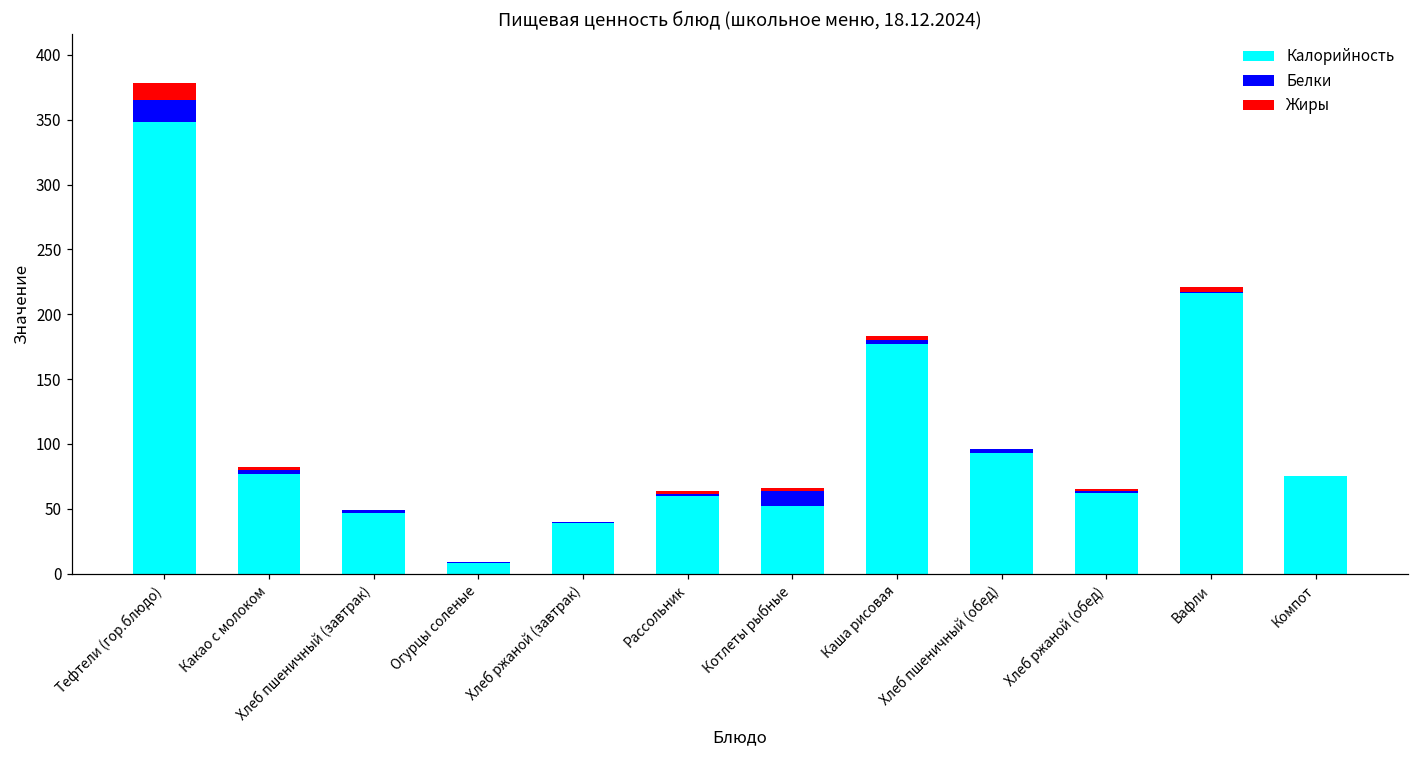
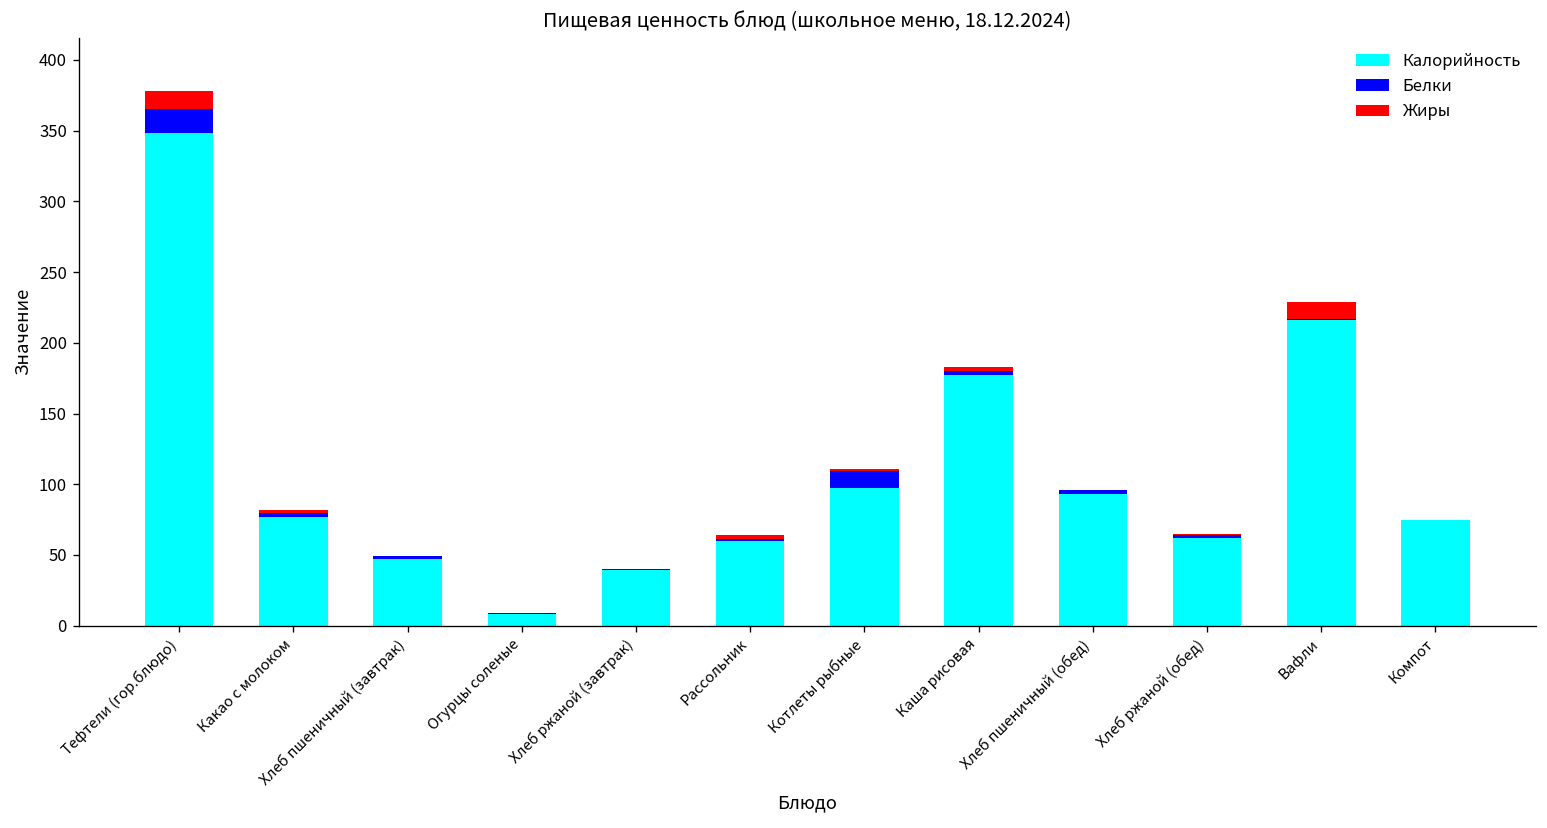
  {
    "Калорийность": {
      "Тефтели (гор.блюдо)": 348,
      "Какао с молоком": 77,
      "Хлеб пшеничный (завтрак)": 47,
      "Огурцы соленые": 8,
      "Хлеб ржаной (завтрак)": 39,
      "Рассольник": 60,
-     "Котлеты рыбные": 52,
+     "Котлеты рыбные": 97,
      "Каша рисовая": 177,
      "Хлеб пшеничный (обед)": 93,
      "Хлеб ржаной (обед)": 62,
      "Вафли": 216,
      "Компот": 75
    },
    "Белки": {
      "Тефтели (гор.блюдо)": 17,
      "Какао с молоком": 3,
      "Котлеты рыбные": 12,
      "Каша рисовая": 3,
      "Хлеб пшеничный (обед)": 3,
      "Компот": 0
    },
    "Жиры": {
      "Тефтели (гор.блюдо)": 13,
      "Хлеб пшеничный (завтрак)": 0,
      "Огурцы соленые": 0,
      "Хлеб ржаной (завтрак)": 0,
      "Рассольник": 3,
      "Каша рисовая": 3,
      "Хлеб пшеничный (обед)": 0,
-     "Вафли": 4,
+     "Вафли": 12,
      "Компот": 0
    }
  }
